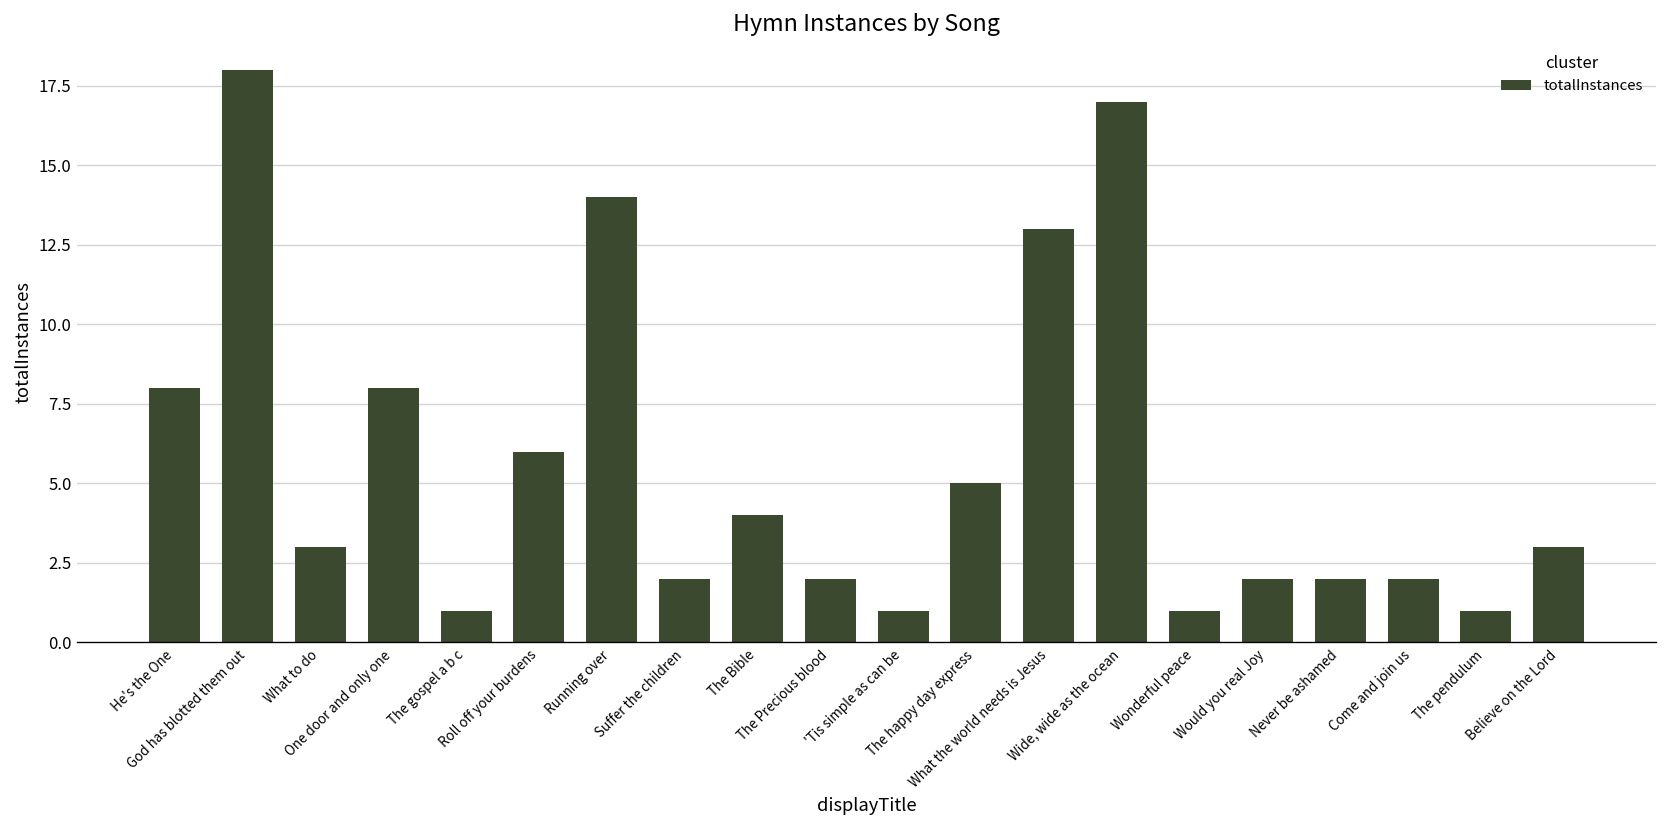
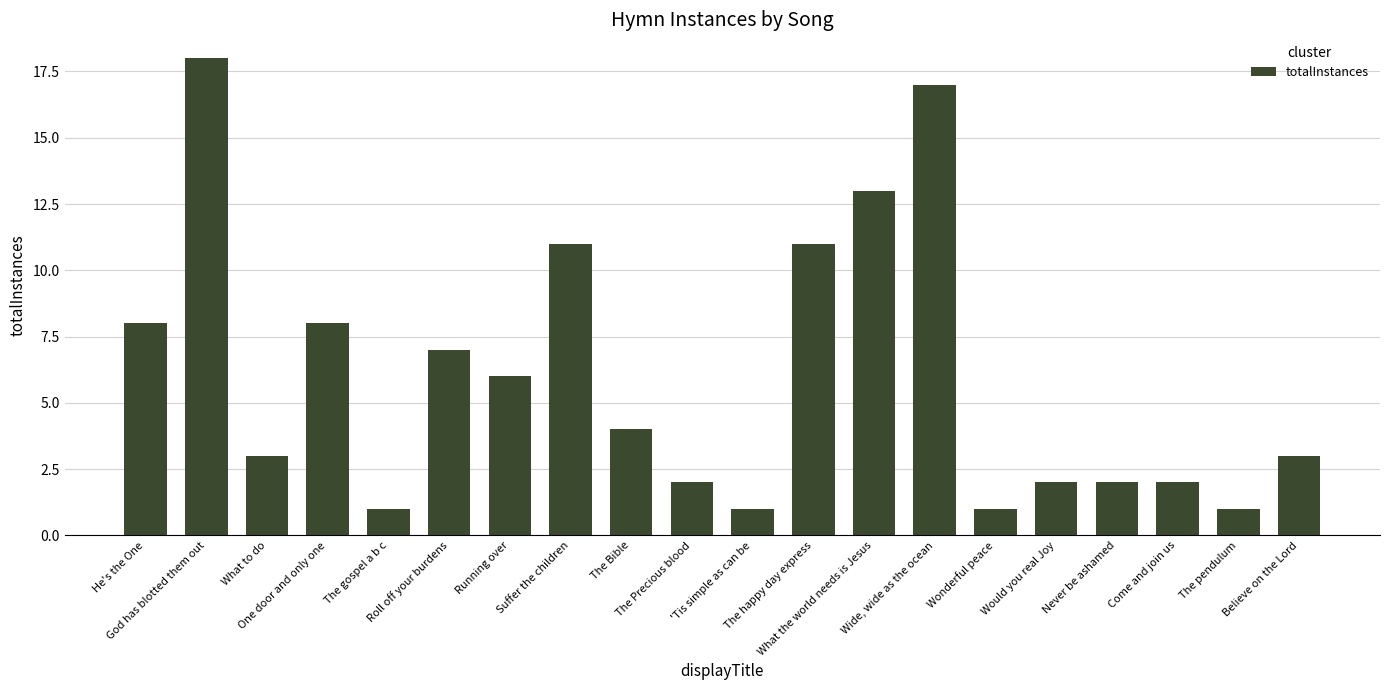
  {
    "He's the One": 8,
    "God has blotted them out": 18,
    "What to do": 3,
    "One door and only one": 8,
    "The gospel a b c": 1,
-   "Roll off your burdens": 6,
-   "Running over": 14,
-   "Suffer the children": 2,
+   "Roll off your burdens": 7,
+   "Running over": 6,
+   "Suffer the children": 11,
    "The Bible": 4,
    "The Precious blood": 2,
    "'Tis simple as can be": 1,
-   "The happy day express": 5,
+   "The happy day express": 11,
    "What the world needs is Jesus": 13,
    "Wide, wide as the ocean": 17,
    "Wonderful peace": 1,
    "Would you real Joy": 2,
    "Never be ashamed": 2,
    "Come and join us": 2,
    "The pendulum": 1,
    "Believe on the Lord": 3
  }
